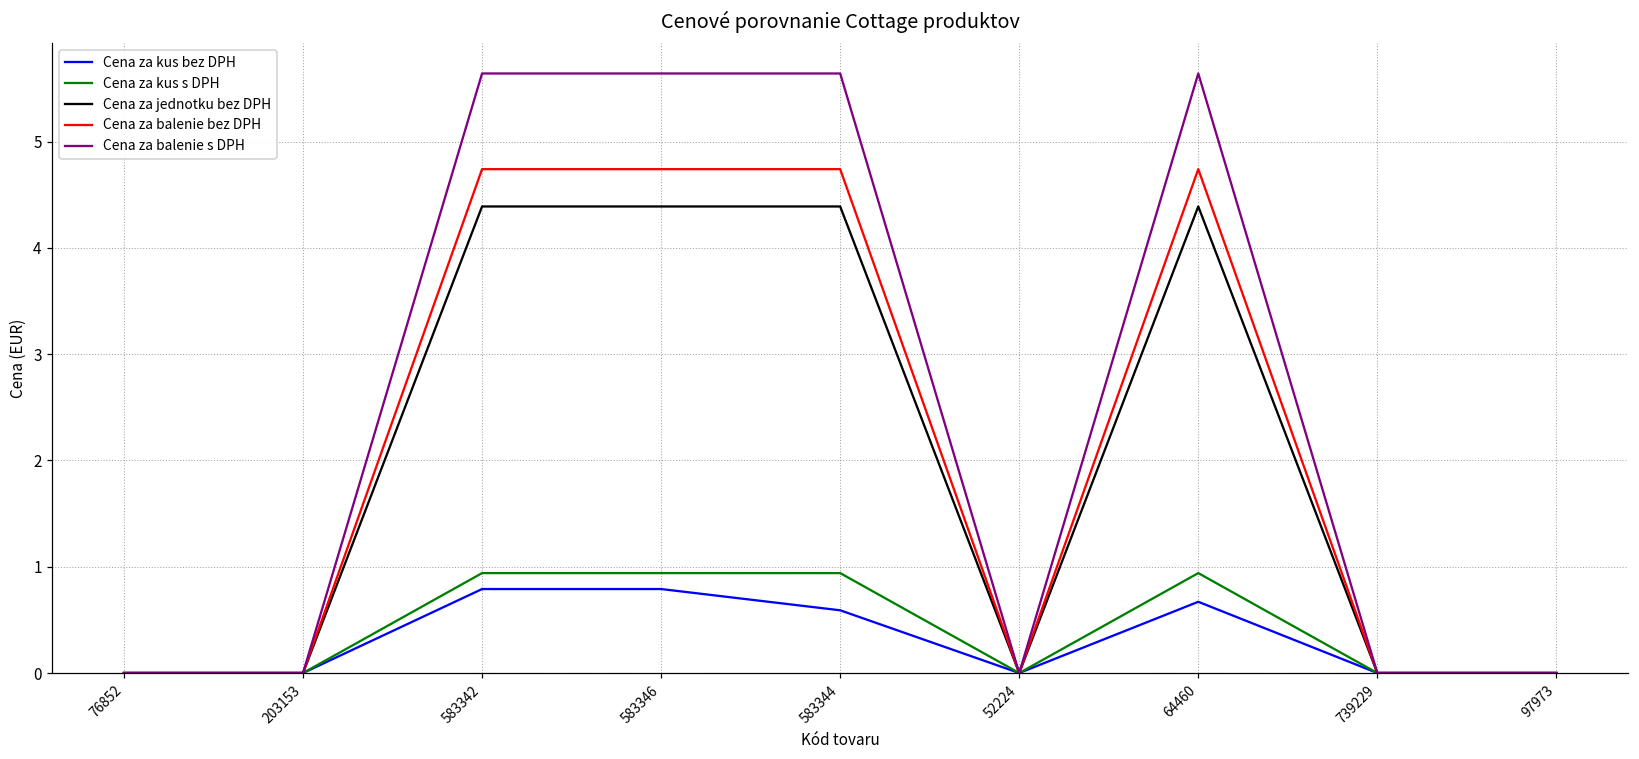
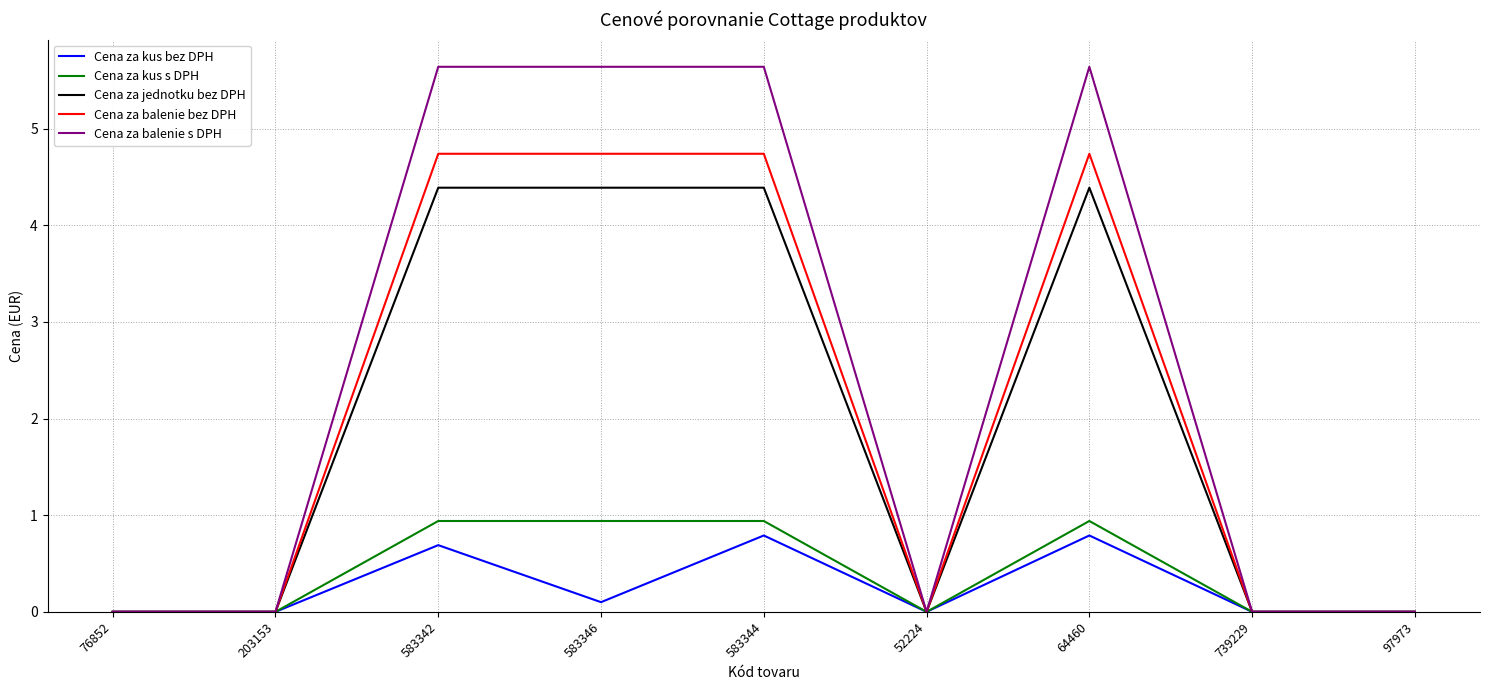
  {
    "Cena za kus bez DPH": {
-     "583342": 0.8,
-     "583346": 0.8,
-     "583344": 0.6,
-     "64460": 0.7
+     "583342": 0.7,
+     "583346": 0.1,
+     "583344": 0.8,
+     "64460": 0.8
    },
    "Cena za kus s DPH": {
      "583342": 0.9,
      "583346": 0.9,
      "583344": 0.9,
      "64460": 0.9
    },
    "Cena za jednotku bez DPH": {
      "583342": 4.4,
      "583346": 4.4,
      "583344": 4.4,
      "64460": 4.4
    },
    "Cena za balenie bez DPH": {
      "583342": 4.7,
      "583346": 4.7,
      "583344": 4.7,
      "64460": 4.7
    },
    "Cena za balenie s DPH": {
      "583342": 5.6,
      "583346": 5.6,
      "583344": 5.6,
      "64460": 5.6
    }
  }
